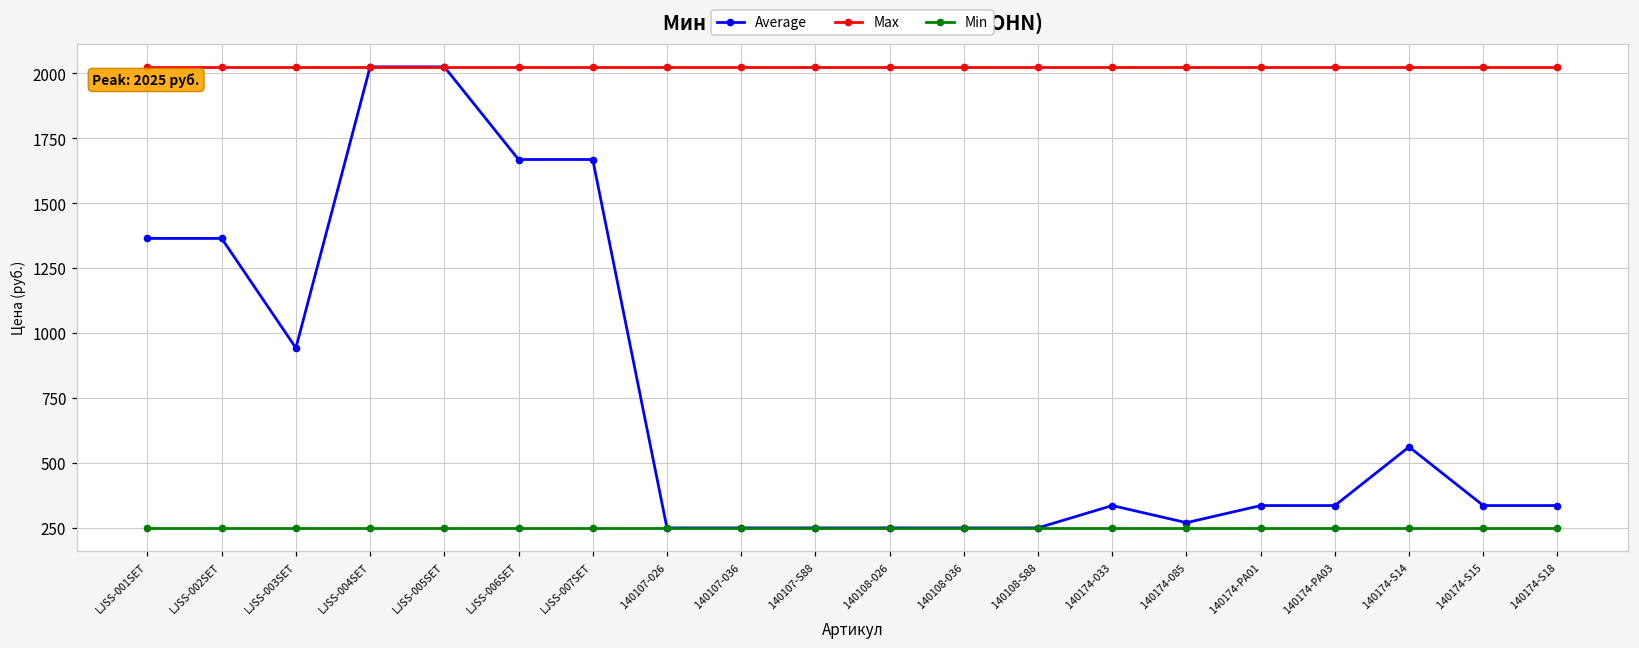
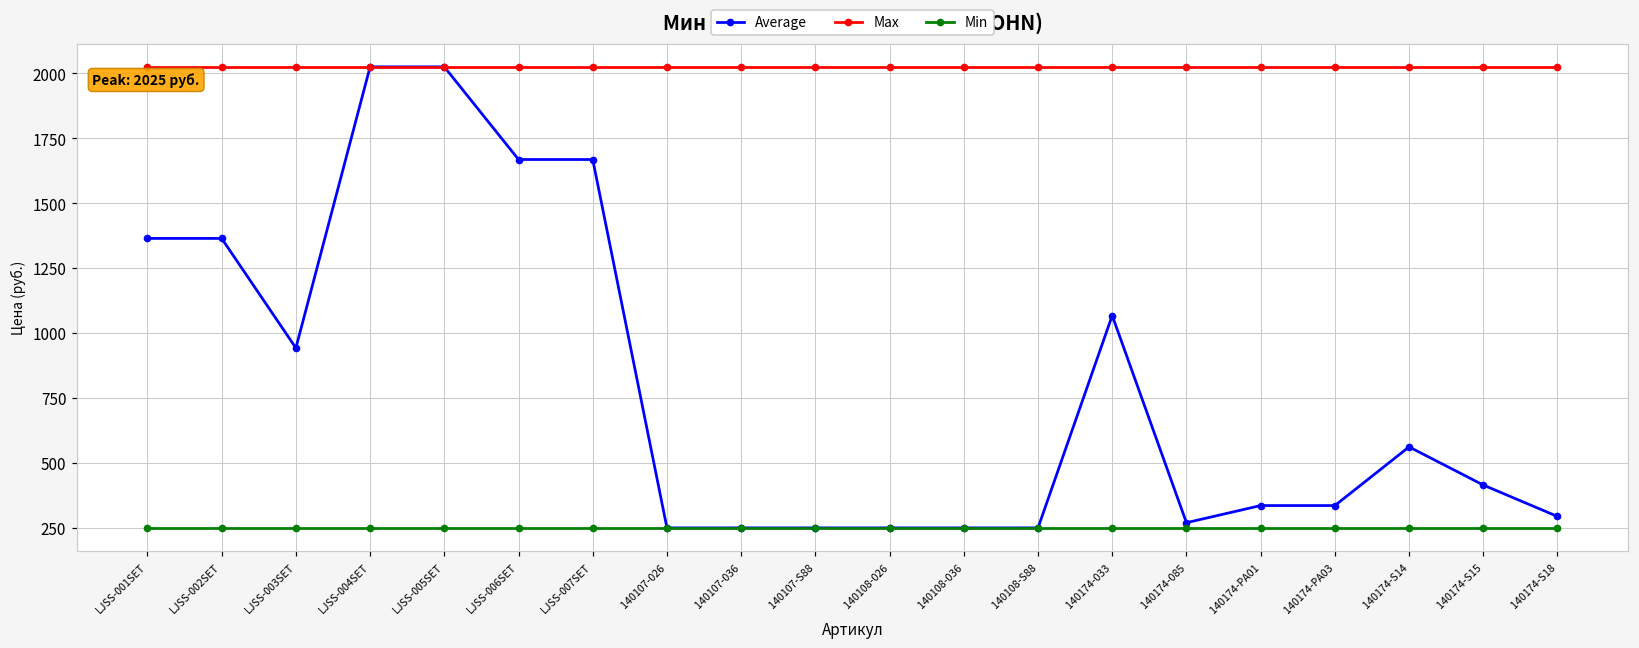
  {
    "Average": {
      "LJSS-001SET": 1360,
      "LJSS-002SET": 1360,
      "LJSS-003SET": 940,
      "LJSS-006SET": 1670,
      "LJSS-007SET": 1670,
-     "140174-033": 340,
+     "140174-033": 1070,
      "140174-085": 270,
      "140174-PA01": 340,
      "140174-PA03": 340,
      "140174-S14": 560,
-     "140174-S15": 340,
-     "140174-S18": 340
+     "140174-S15": 410,
+     "140174-S18": 290
    },
    "Max": {
      "LJSS-002SET": 2030,
      "LJSS-003SET": 2030,
      "LJSS-006SET": 2030,
      "LJSS-007SET": 2030,
      "140107-026": 2030,
      "140107-036": 2030,
      "140107-S88": 2030,
      "140108-026": 2030,
      "140108-036": 2030,
      "140108-S88": 2030,
      "140174-033": 2030,
      "140174-085": 2030,
      "140174-PA01": 2030,
      "140174-PA03": 2030,
      "140174-S14": 2030,
      "140174-S15": 2030,
      "140174-S18": 2030
    },
    "Min": {
      "LJSS-001SET": 250,
      "LJSS-002SET": 250,
      "LJSS-003SET": 250,
      "LJSS-004SET": 250,
      "LJSS-005SET": 250,
      "LJSS-006SET": 250,
      "LJSS-007SET": 250,
      "140174-033": 250,
      "140174-085": 250,
      "140174-PA01": 250,
      "140174-PA03": 250,
      "140174-S14": 250,
      "140174-S15": 250,
      "140174-S18": 250
    }
  }
